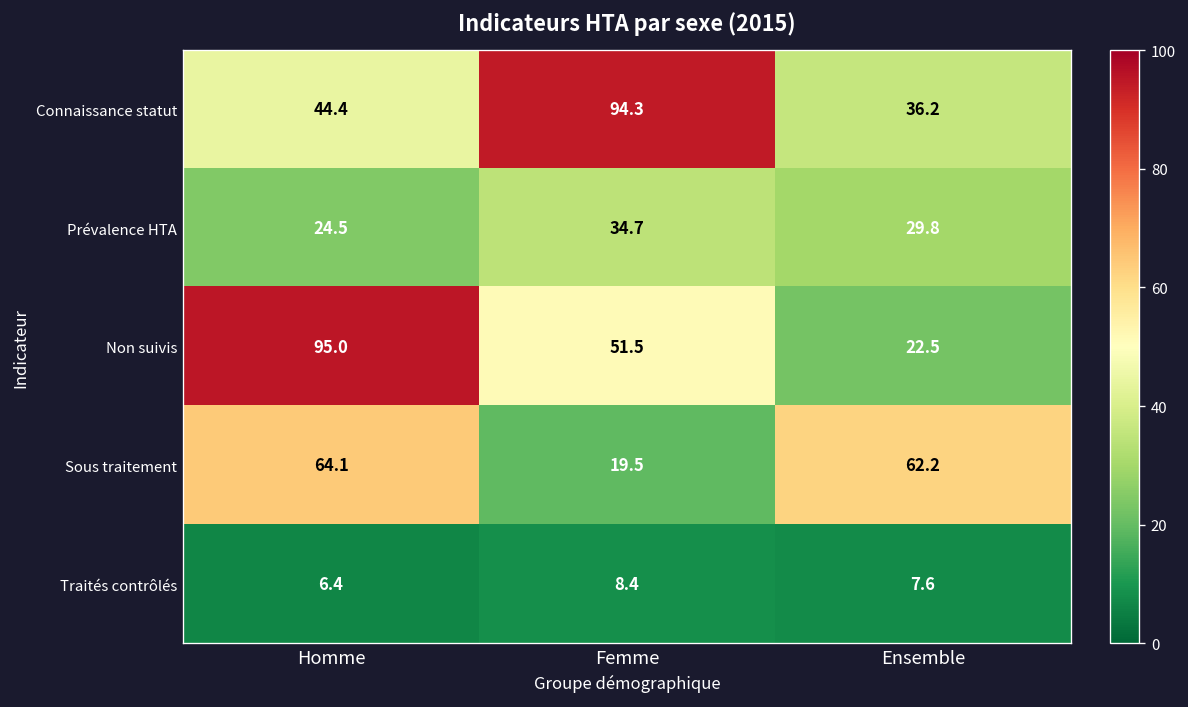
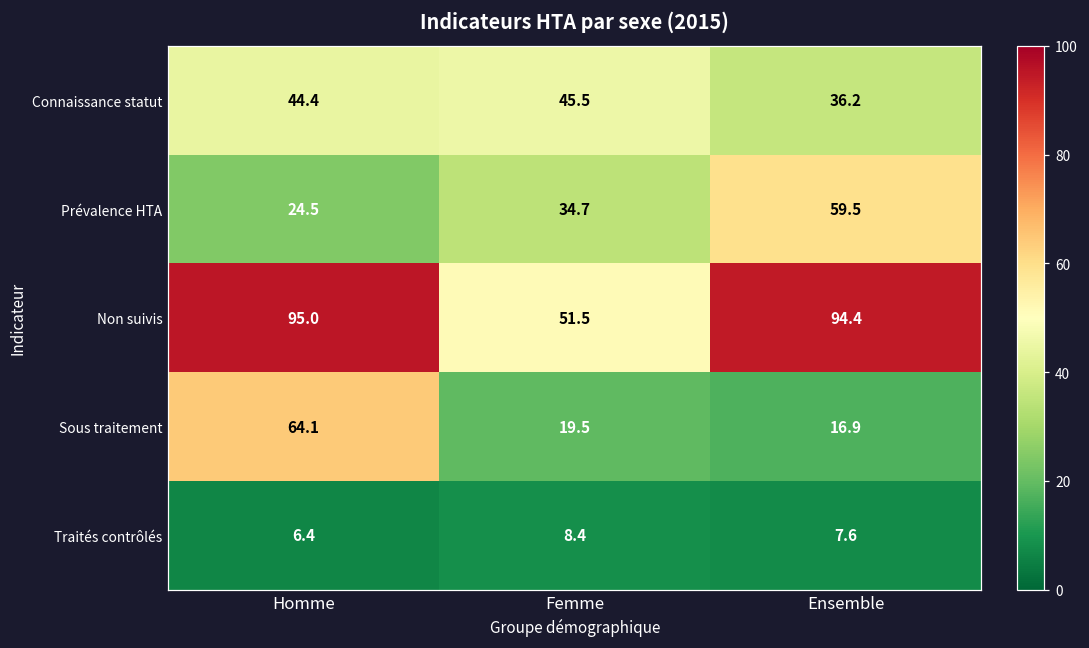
  {
    "Connaissance statut": {
      "Homme": 44.4,
-     "Femme": 94.3,
+     "Femme": 45.5,
      "Ensemble": 36.2
    },
    "Prévalence HTA": {
      "Homme": 24.5,
      "Femme": 34.7,
-     "Ensemble": 29.8
+     "Ensemble": 59.5
    },
    "Non suivis": {
      "Homme": 95.0,
      "Femme": 51.5,
-     "Ensemble": 22.5
+     "Ensemble": 94.4
    },
    "Sous traitement": {
      "Homme": 64.1,
      "Femme": 19.5,
-     "Ensemble": 62.2
+     "Ensemble": 16.9
    },
    "Traités contrôlés": {
      "Homme": 6.4,
      "Femme": 8.4,
      "Ensemble": 7.6
    }
  }
